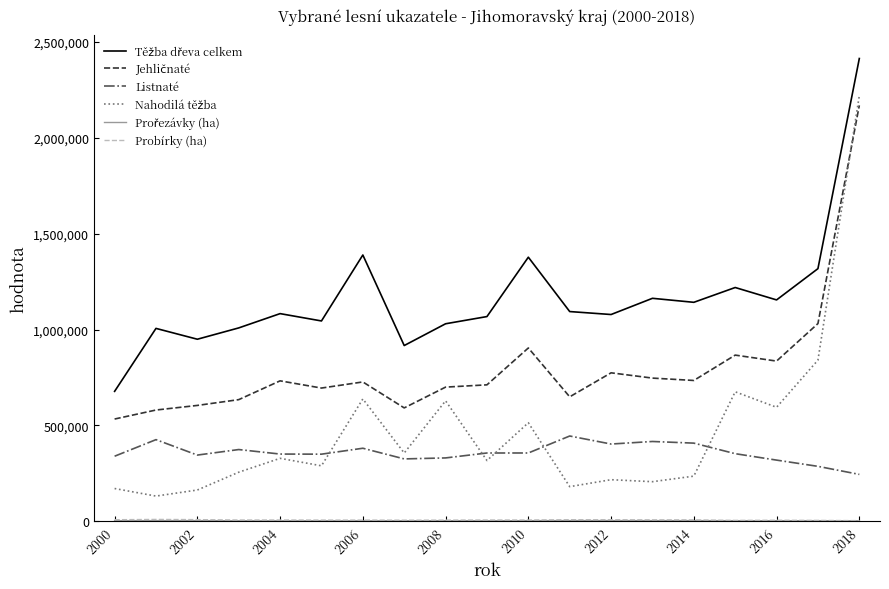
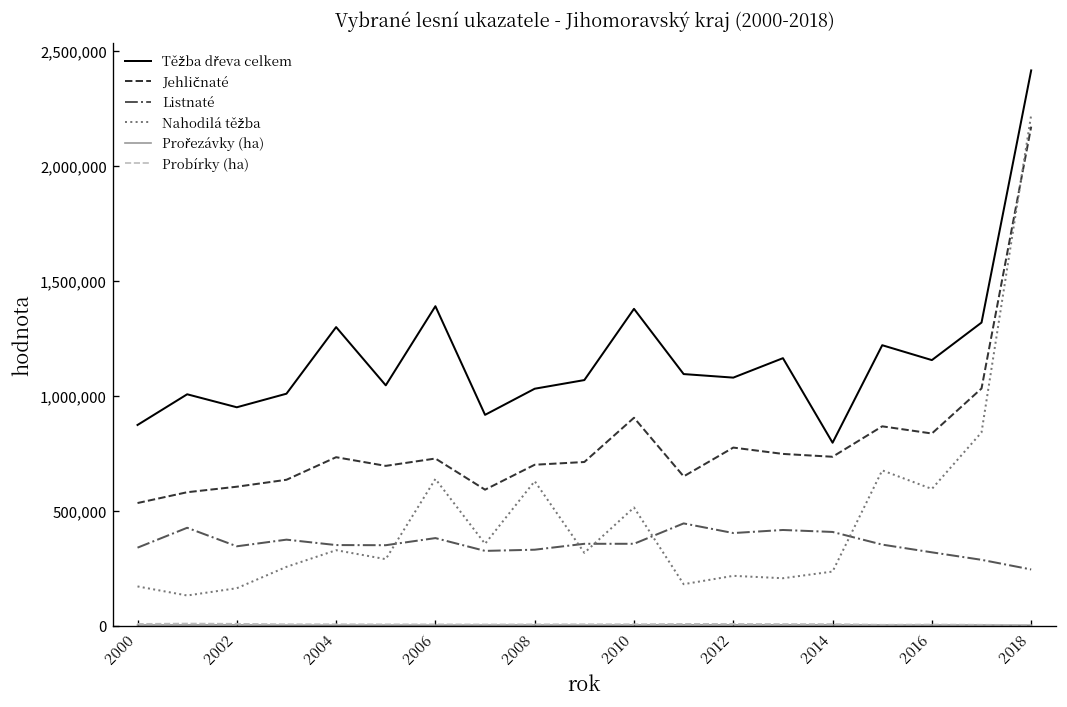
  {
    "Těžba dřeva celkem": {
-     "2000": "680,000",
+     "2000": "870,000",
      "2002": "950,000",
-     "2004": "1,080,000",
+     "2004": "1,300,000",
      "2006": "1,390,000",
      "2008": "1,030,000",
      "2010": "1,380,000",
      "2012": "1,080,000",
-     "2014": "1,140,000",
+     "2014": "800,000",
      "2016": "1,150,000",
      "2018": "2,410,000"
    }
  }
